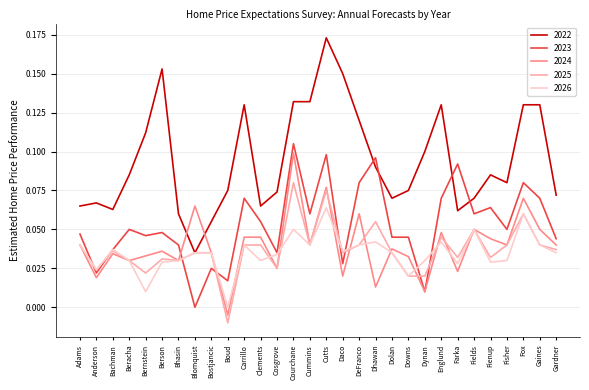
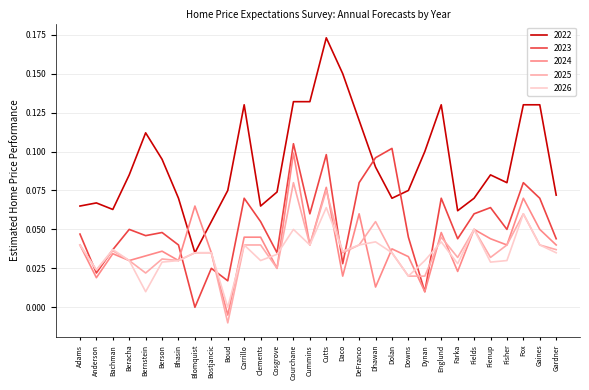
  {
    "2022": {
      "Adams": 0.065,
      "Anderson": 0.067,
      "Bachman": 0.063,
      "Beracha": 0.085,
      "Bernstein": 0.112,
-     "Berson": 0.153,
-     "Bhasin": 0.06,
+     "Berson": 0.095,
+     "Bhasin": 0.07,
      "Bostjancic": 0.055,
      "Boud": 0.075,
      "Carrillo": 0.130,
      "Clements": 0.065,
      "Cosgrove": 0.074,
      "Courchane": 0.132,
      "Cummins": 0.132,
      "Cutts": 0.173,
      "Daco": 0.150,
      "DeFranco": 0.120,
      "Dhawan": 0.090,
      "Dolan": 0.070,
      "Downs": 0.075,
      "Dynan": 0.100,
      "Englund": 0.130,
      "Farka": 0.062,
      "Fields": 0.070,
      "Fienup": 0.085,
      "Fisher": 0.080,
      "Fox": 0.130,
      "Gaines": 0.130,
      "Gardner": 0.072
    },
    "2023": {
      "Adams": 0.047,
      "Anderson": 0.022,
      "Beracha": 0.050,
      "Bernstein": 0.046,
      "Berson": 0.048,
      "Bhasin": 0.040,
      "Blomquist": 0.000,
      "Bostjancic": 0.025,
      "Boud": 0.017,
      "Carrillo": 0.070,
      "Clements": 0.055,
      "Courchane": 0.105,
      "Cummins": 0.060,
      "Cutts": 0.098,
      "Daco": 0.028,
      "DeFranco": 0.080,
      "Dhawan": 0.096,
-     "Dolan": 0.045,
+     "Dolan": 0.102,
      "Downs": 0.045,
      "Englund": 0.070,
-     "Farka": 0.092,
+     "Farka": 0.044,
      "Fields": 0.060,
      "Fienup": 0.064,
      "Fisher": 0.050,
      "Fox": 0.080,
      "Gaines": 0.070,
      "Gardner": 0.044
    }
  }
